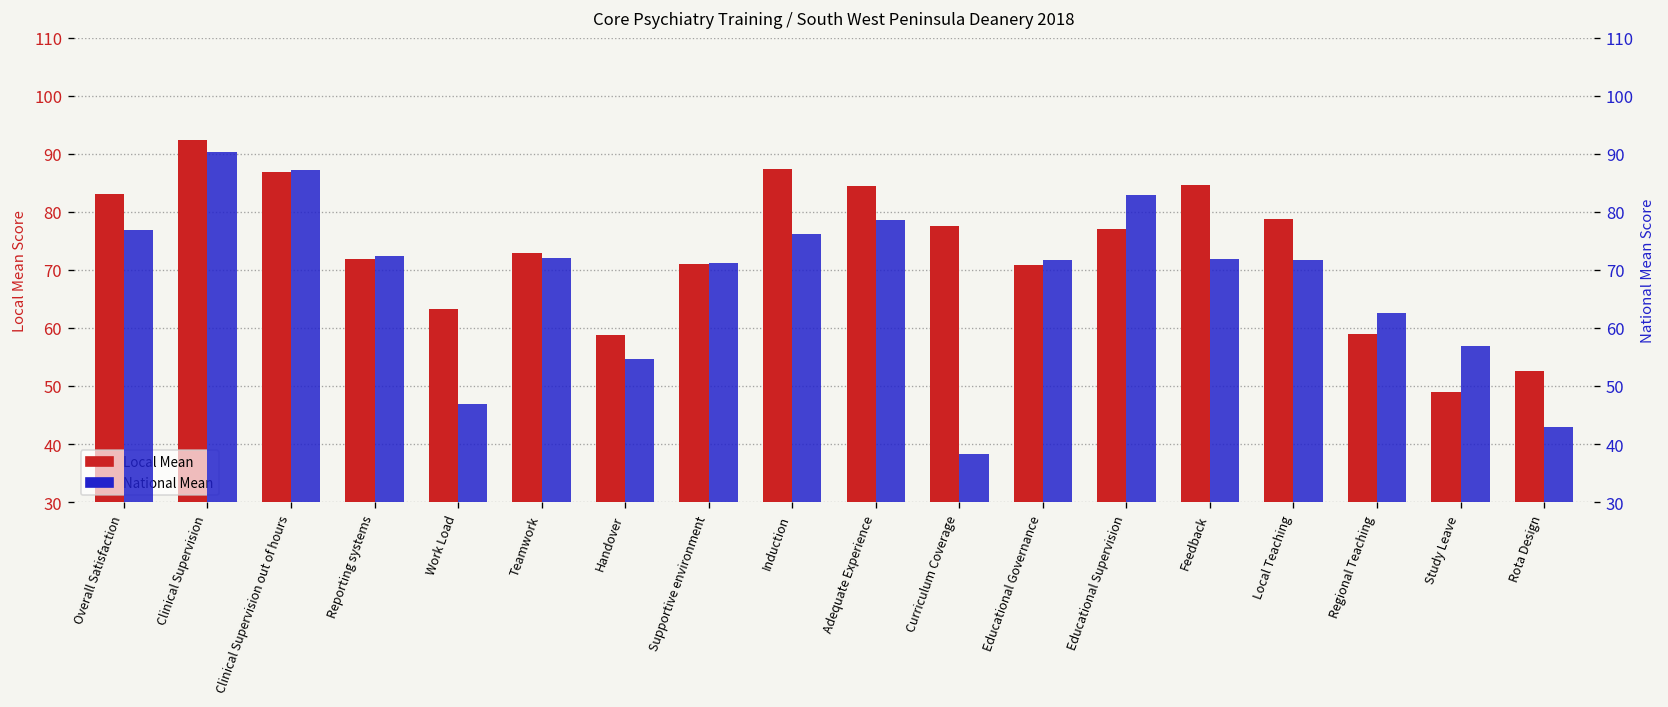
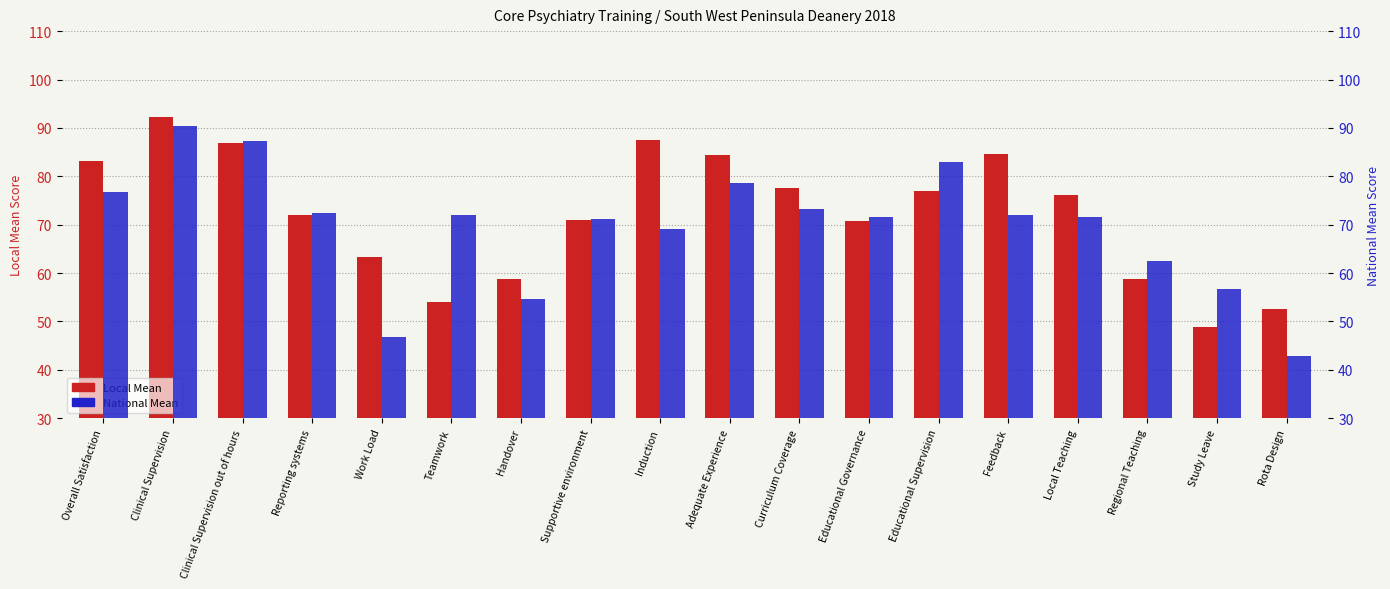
  {
    "Local Mean": {
      "Overall Satisfaction": 83,
      "Clinical Supervision": 92,
      "Clinical Supervision out of hours": 87,
      "Reporting systems": 72,
      "Work Load": 63,
-     "Teamwork": 73,
+     "Teamwork": 54,
      "Handover": 59,
      "Supportive environment": 71,
      "Induction": 87,
      "Adequate Experience": 84,
      "Curriculum Coverage": 78,
      "Educational Governance": 71,
      "Educational Supervision": 77,
      "Feedback": 85,
-     "Local Teaching": 79,
+     "Local Teaching": 76,
      "Regional Teaching": 59,
      "Study Leave": 49,
      "Rota Design": 53
    },
    "National Mean": {
      "Overall Satisfaction": 77,
      "Clinical Supervision": 90,
      "Clinical Supervision out of hours": 87,
      "Reporting systems": 72,
      "Work Load": 47,
      "Teamwork": 72,
      "Handover": 55,
      "Supportive environment": 71,
-     "Induction": 76,
+     "Induction": 69,
      "Adequate Experience": 79,
-     "Curriculum Coverage": 38,
+     "Curriculum Coverage": 73,
      "Educational Governance": 72,
      "Educational Supervision": 83,
      "Feedback": 72,
      "Local Teaching": 72,
      "Regional Teaching": 62,
      "Study Leave": 57,
      "Rota Design": 43
    }
  }
